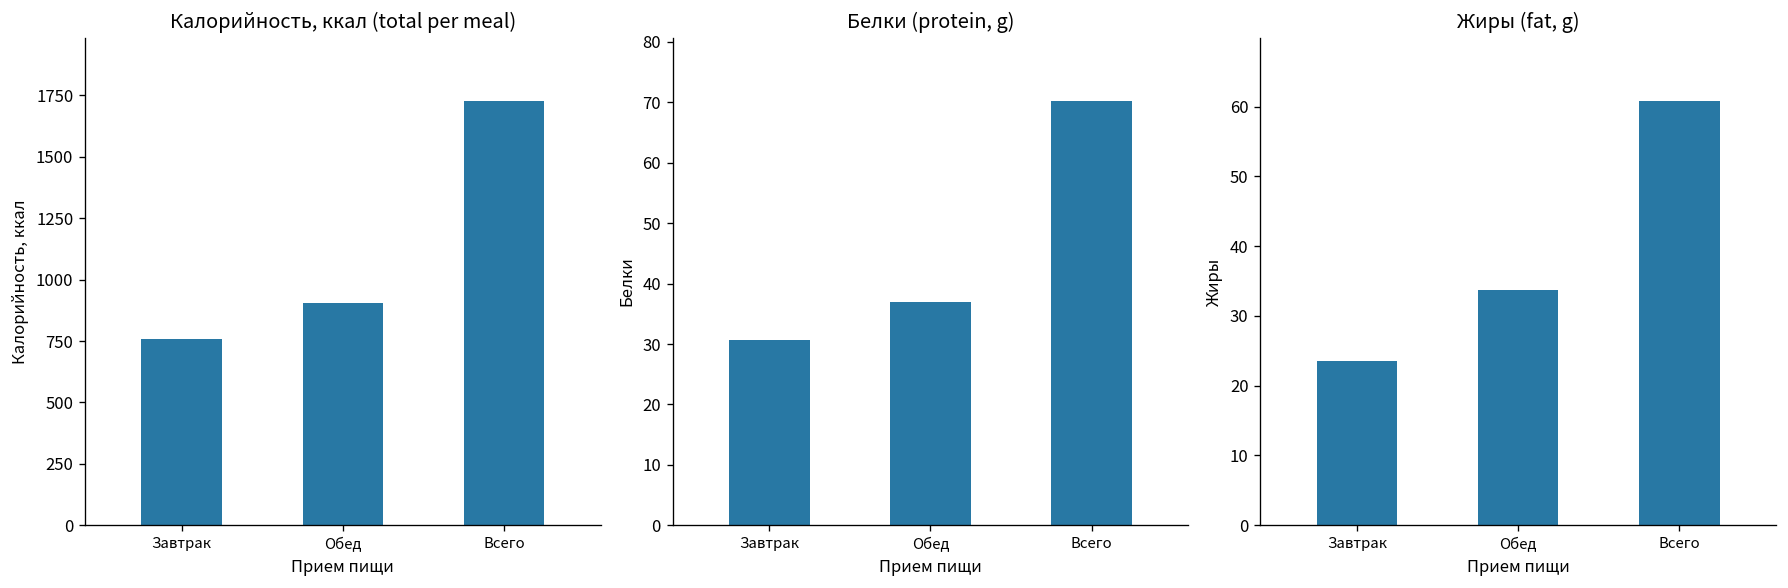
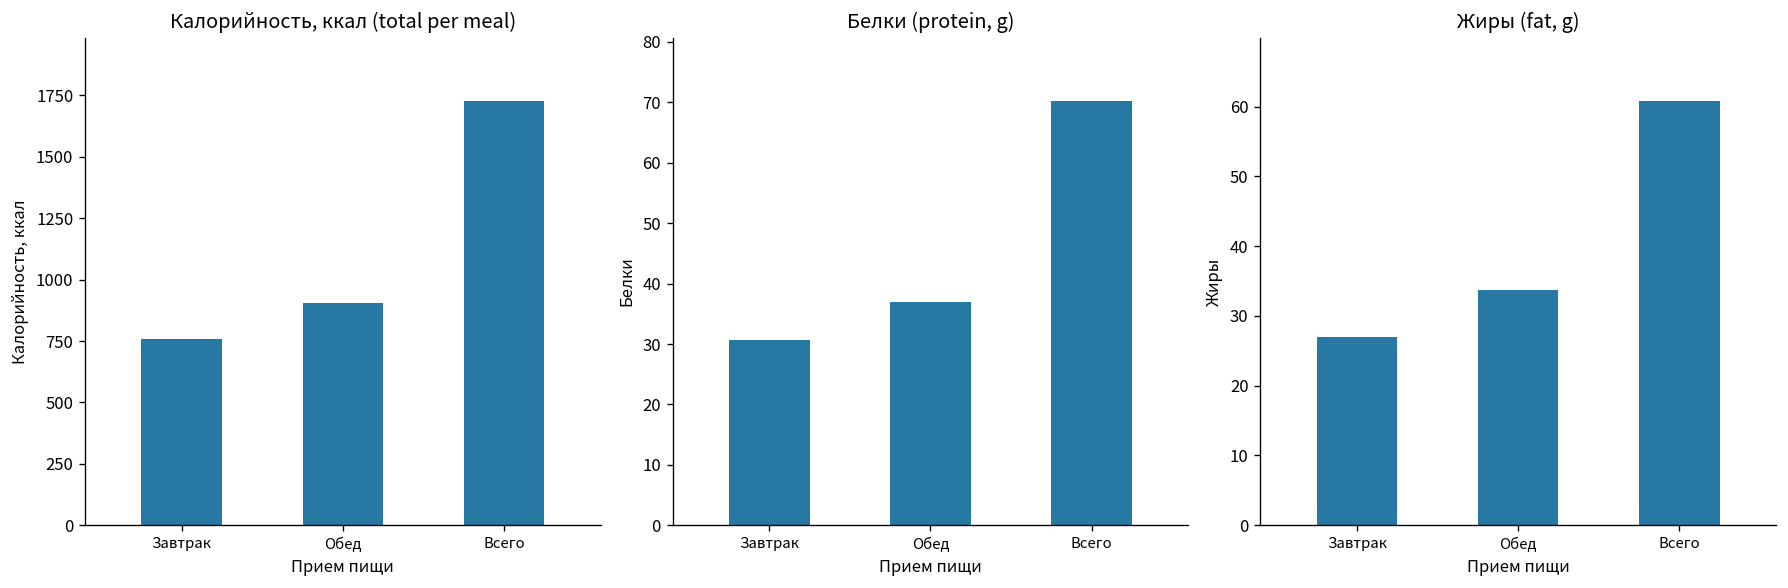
  {
    "Калорийность, ккал (total per meal)": {
      "Завтрак": 760,
      "Обед": 910,
      "Всего": 1730
    },
    "Белки (protein, g)": {
      "Завтрак": 31,
      "Обед": 37,
      "Всего": 70
    },
    "Жиры (fat, g)": {
-     "Завтрак": 24,
+     "Завтрак": 27,
      "Обед": 34,
      "Всего": 61
    }
  }
